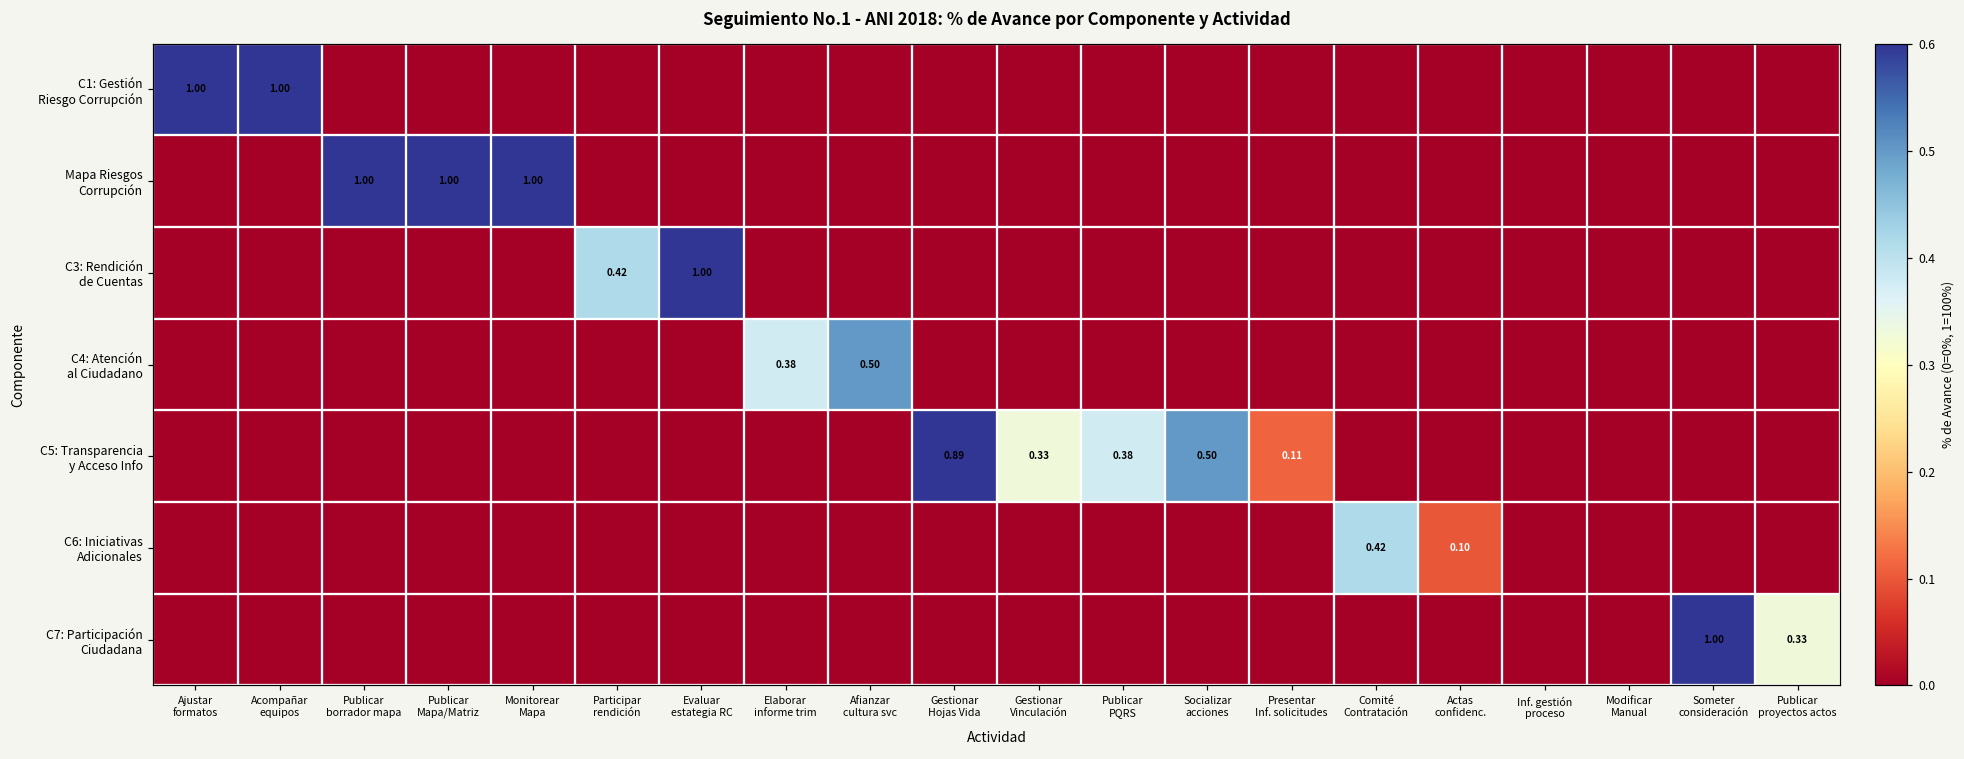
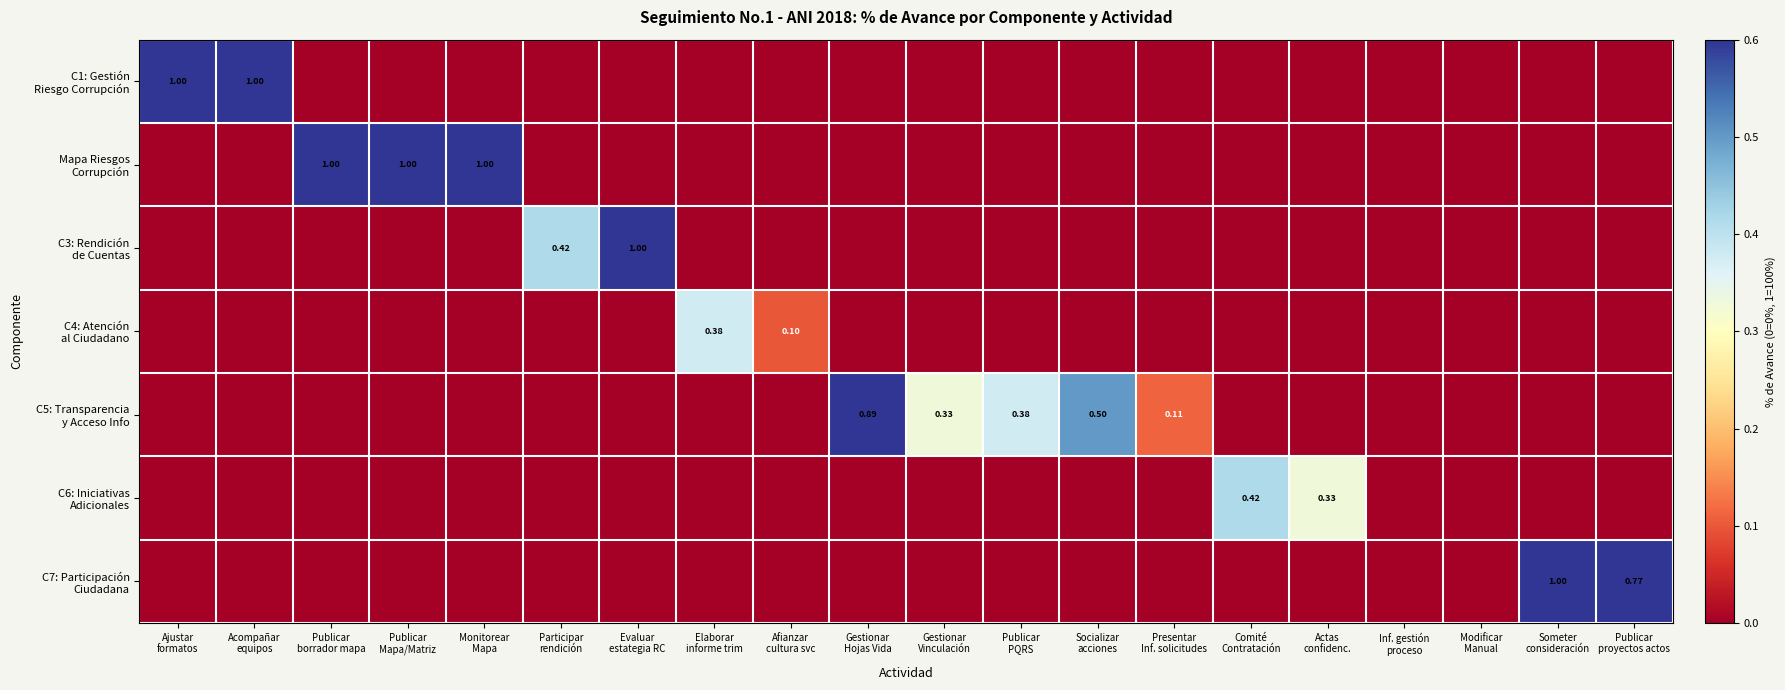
  {
    "C1: Gestión Riesgo Corrupción": {
      "Ajustar formatos": 1.00,
      "Acompañar equipos": 1.00
    },
    "Mapa Riesgos Corrupción": {
      "Publicar borrador mapa": 1.00,
      "Publicar Mapa/Matriz": 1.00,
      "Monitorear Mapa": 1.00
    },
    "C3: Rendición de Cuentas": {
      "Participar rendición": 0.42,
      "Evaluar estategia RC": 1.00
    },
    "C4: Atención al Ciudadano": {
      "Elaborar informe trim": 0.38,
-     "Afianzar cultura svc": 0.50
+     "Afianzar cultura svc": 0.10
    },
    "C5: Transparencia y Acceso Info": {
      "Gestionar Hojas Vida": 0.89,
      "Gestionar Vinculación": 0.33,
      "Publicar PQRS": 0.38,
      "Socializar acciones": 0.50,
      "Presentar Inf. solicitudes": 0.11
    },
    "C6: Iniciativas Adicionales": {
      "Comité Contratación": 0.42,
-     "Actas confidenc.": 0.10
+     "Actas confidenc.": 0.33
    },
    "C7: Participación Ciudadana": {
      "Someter consideración": 1.00,
-     "Publicar proyectos actos": 0.33
+     "Publicar proyectos actos": 0.77
    }
  }
